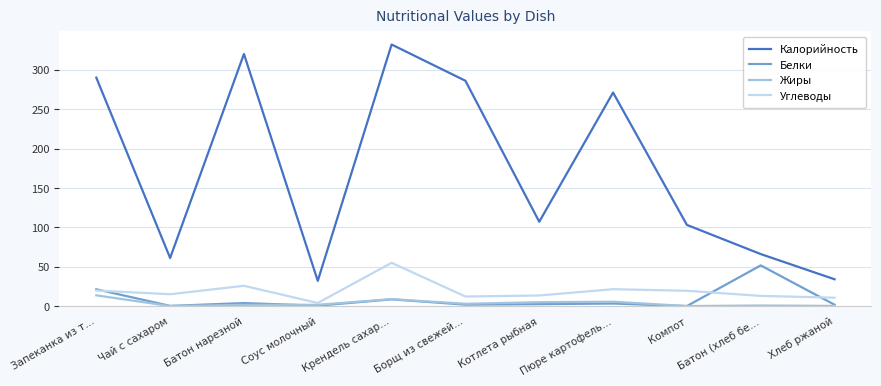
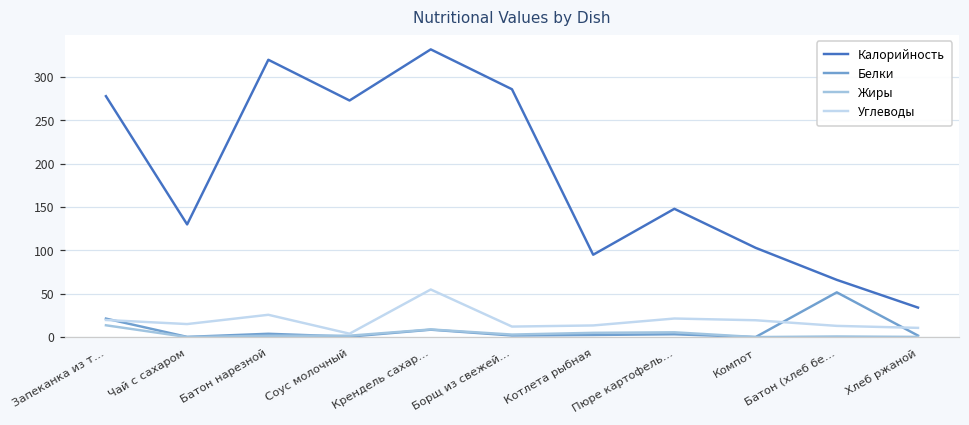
  {
    "Калорийность": {
-     "Запеканка из т…": 290,
-     "Чай с сахаром": 60,
+     "Запеканка из т…": 280,
+     "Чай с сахаром": 130,
      "Батон нарезной": 320,
-     "Соус молочный": 30,
+     "Соус молочный": 270,
      "Крендель сахар…": 330,
      "Борщ из свежей…": 290,
-     "Котлета рыбная": 110,
-     "Пюре картофель…": 270,
+     "Котлета рыбная": 100,
+     "Пюре картофель…": 150,
      "Компот": 100,
      "Батон (хлеб бе…": 70,
      "Хлеб ржаной": 30
    },
    "Белки": {
      "Батон (хлеб бе…": 50
    }
  }
